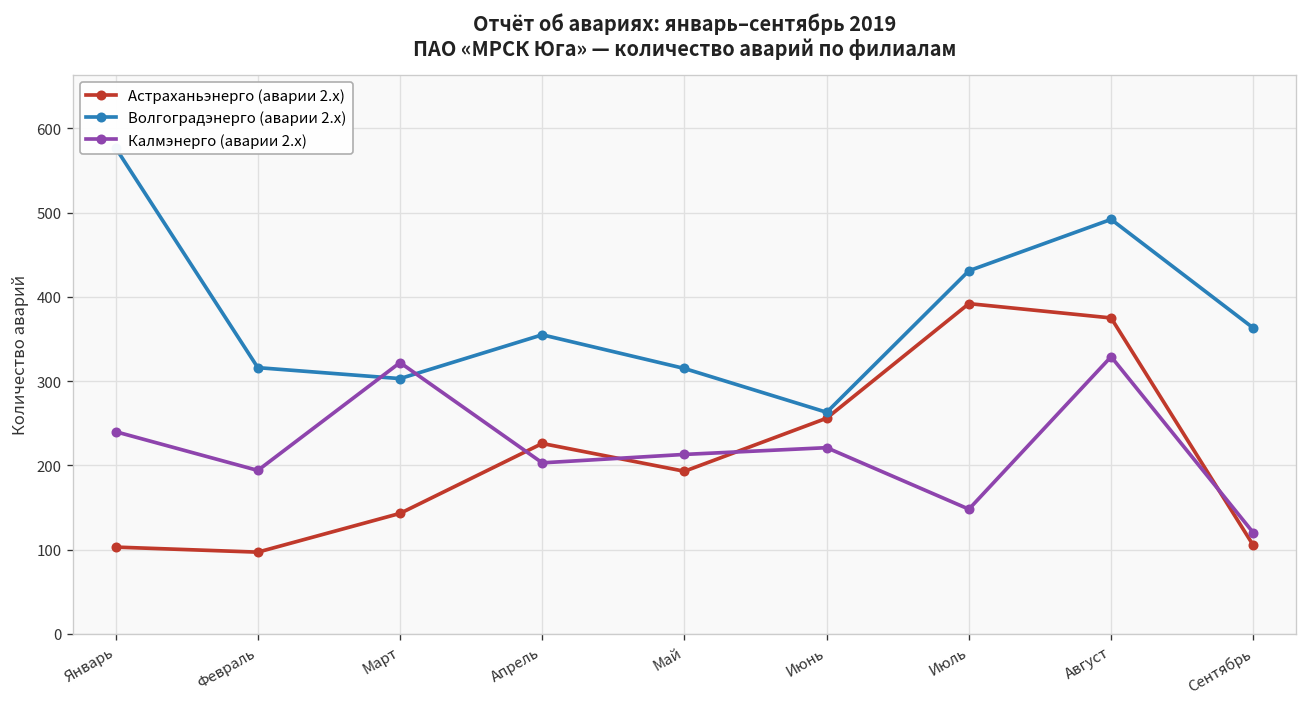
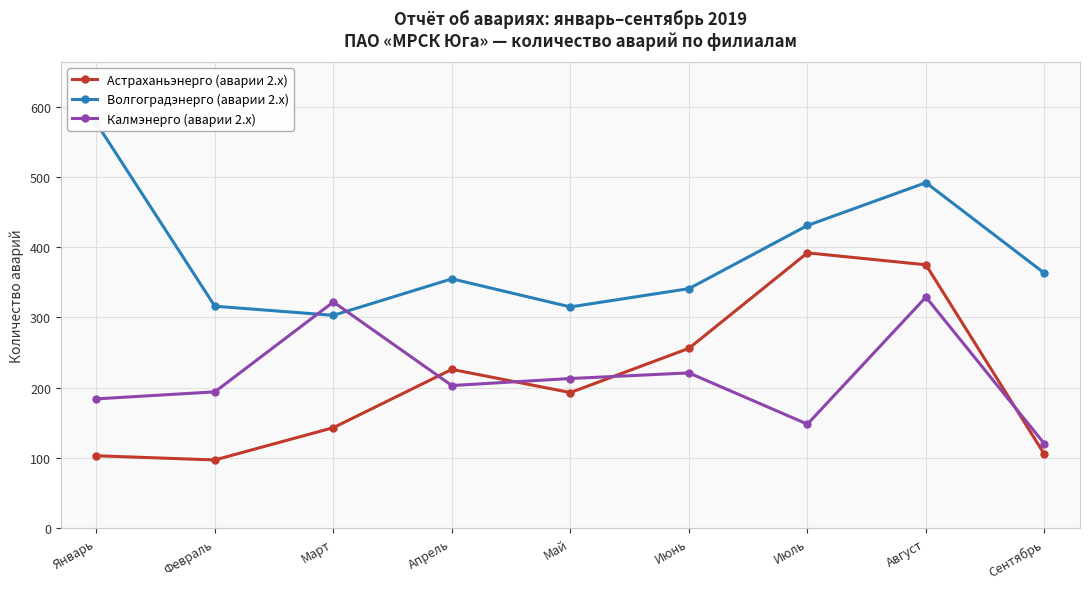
  {
    "Астраханьэнерго (аварии 2.x)": {
      "Январь": 100,
      "Февраль": 100,
      "Март": 140,
      "Апрель": 230,
      "Май": 190,
      "Июнь": 260,
      "Июль": 390,
      "Август": 380,
      "Сентябрь": 110
    },
    "Волгоградэнерго (аварии 2.x)": {
      "Февраль": 320,
      "Март": 300,
      "Апрель": 360,
      "Май": 320,
-     "Июнь": 260,
+     "Июнь": 340,
      "Июль": 430,
      "Август": 490,
      "Сентябрь": 360
    },
    "Калмэнерго (аварии 2.x)": {
-     "Январь": 240,
+     "Январь": 180,
      "Февраль": 190,
      "Март": 320,
      "Апрель": 200,
      "Май": 210,
      "Июнь": 220,
      "Июль": 150,
      "Август": 330,
      "Сентябрь": 120
    }
  }
